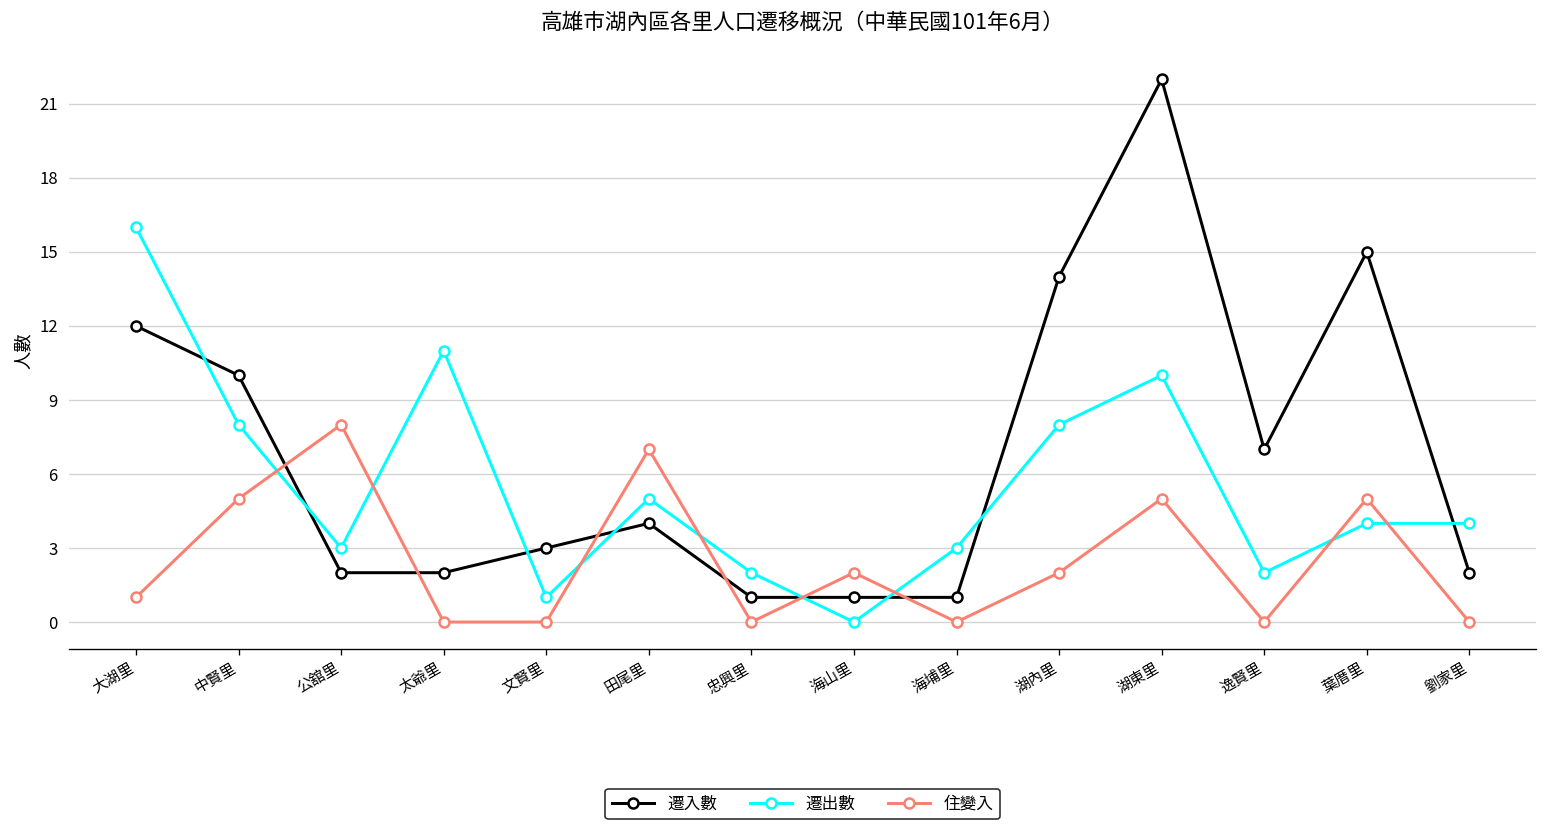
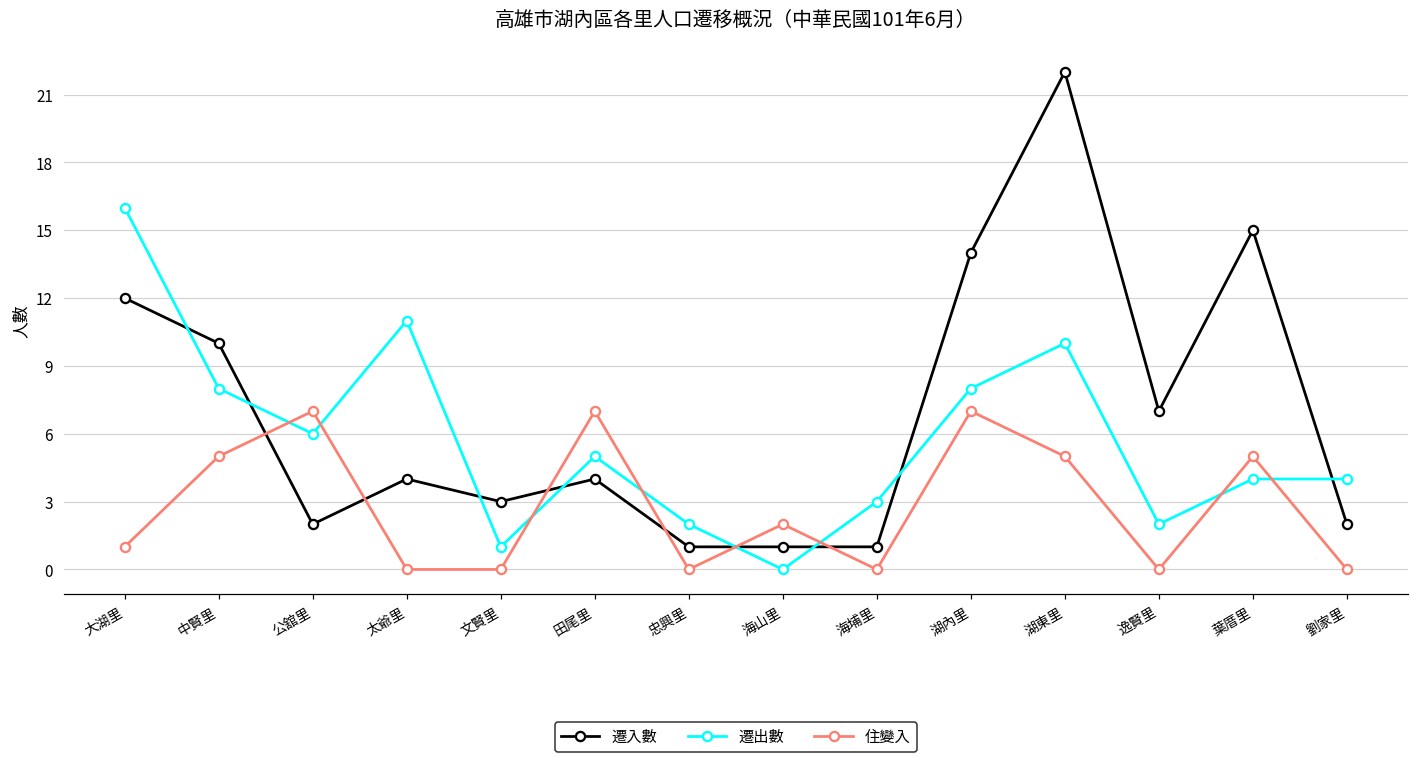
  {
    "遷入數": {
      "大湖里": 12,
      "中賢里": 10,
      "公舘里": 2,
-     "太爺里": 2,
+     "太爺里": 4,
      "文賢里": 3,
      "田尾里": 4,
      "忠興里": 1,
      "海山里": 1,
      "海埔里": 1,
      "湖內里": 14,
      "湖東里": 22,
      "逸賢里": 7,
      "葉厝里": 15,
      "劉家里": 2
    },
    "遷出數": {
      "大湖里": 16,
      "中賢里": 8,
-     "公舘里": 3,
+     "公舘里": 6,
      "太爺里": 11,
      "文賢里": 1,
      "田尾里": 5,
      "忠興里": 2,
      "海山里": 0,
      "海埔里": 3,
      "湖內里": 8,
      "湖東里": 10,
      "逸賢里": 2,
      "葉厝里": 4,
      "劉家里": 4
    },
    "住變入": {
      "大湖里": 1,
      "中賢里": 5,
-     "公舘里": 8,
+     "公舘里": 7,
      "太爺里": 0,
      "文賢里": 0,
      "田尾里": 7,
      "忠興里": 0,
      "海山里": 2,
      "海埔里": 0,
-     "湖內里": 2,
+     "湖內里": 7,
      "湖東里": 5,
      "逸賢里": 0,
      "葉厝里": 5,
      "劉家里": 0
    }
  }
